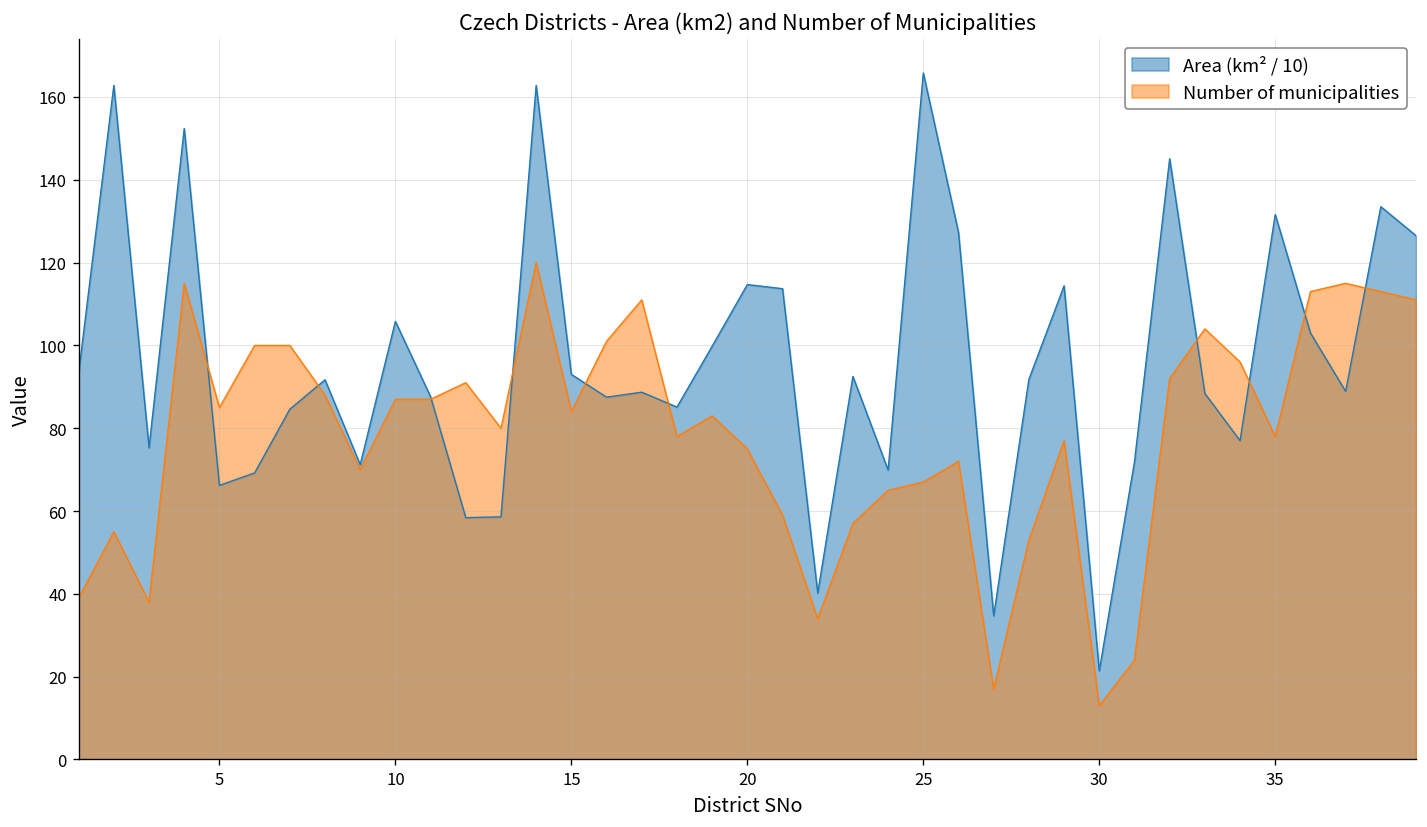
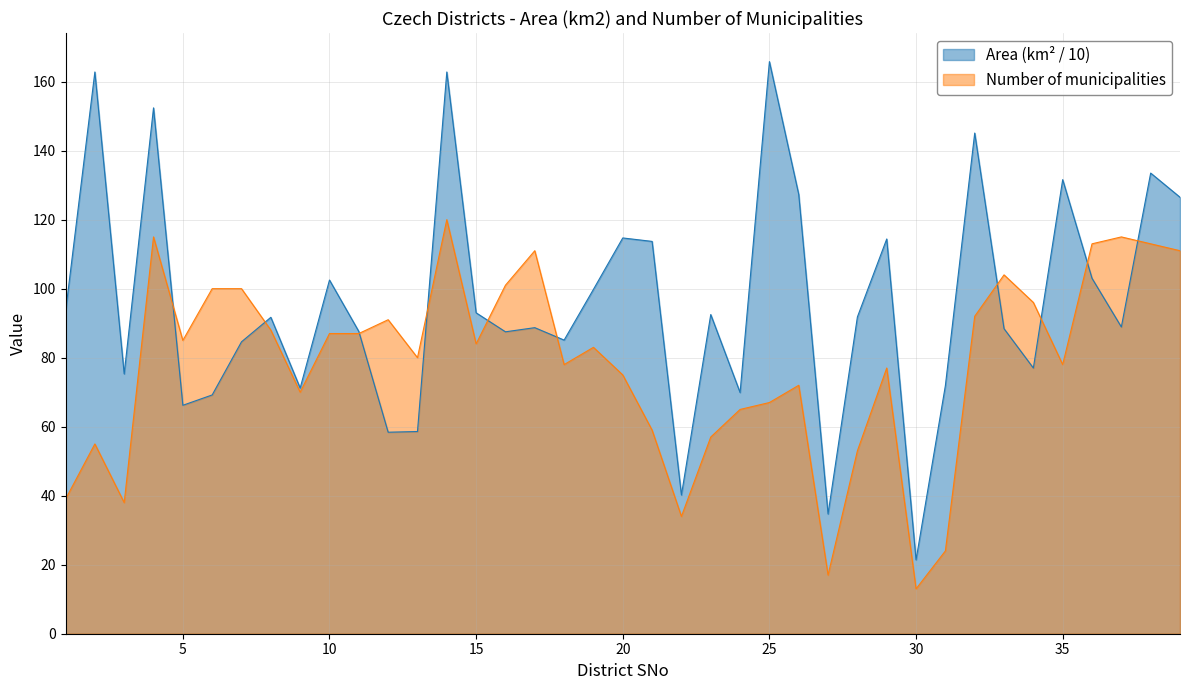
  {
    "Area (km² / 10)": {
      "5": 66,
-     "10": 106,
+     "10": 103,
      "15": 93,
      "20": 115,
      "25": 166,
      "30": 21,
      "35": 132
    },
    "Number of municipalities": {
      "5": 85,
      "10": 87,
      "15": 84,
      "20": 75,
      "25": 67,
      "30": 13,
      "35": 78
    }
  }
